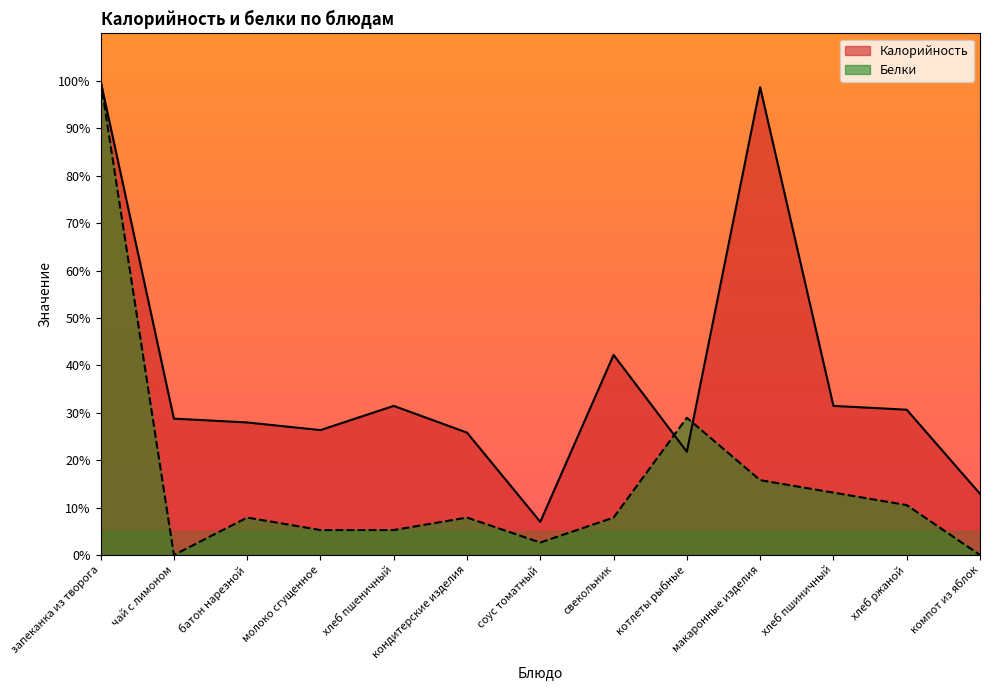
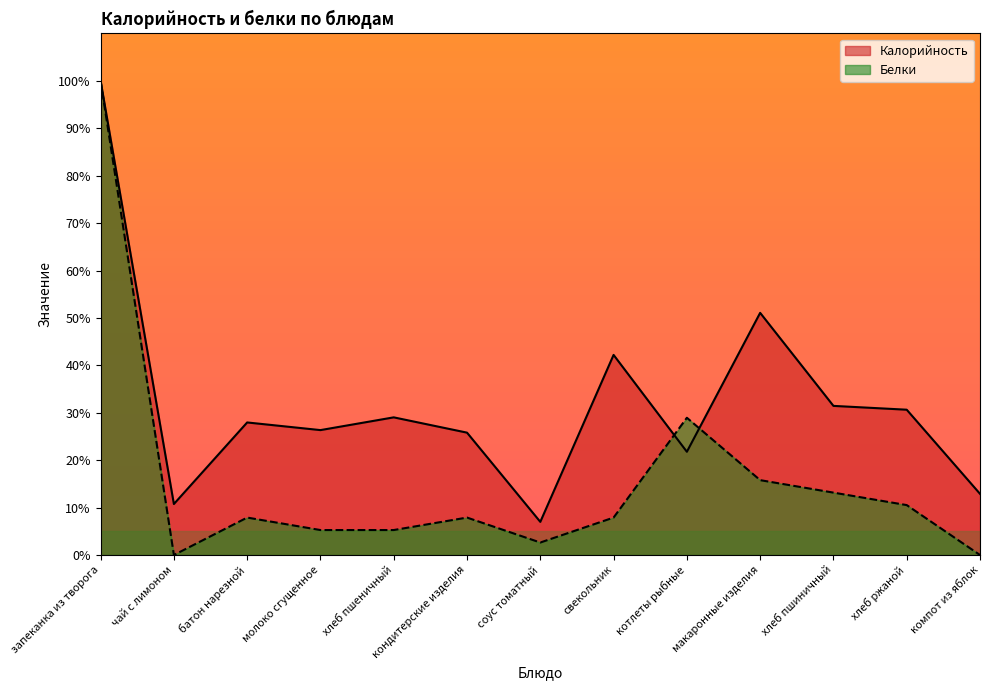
  {
    "Калорийность": {
-     "чай с лимоном": "29%",
+     "чай с лимоном": "11%",
      "батон нарезной": "28%",
      "молоко сгущенное": "26%",
-     "хлеб пшеничный": "31%",
+     "хлеб пшеничный": "29%",
      "кондитерские изделия": "26%",
      "соус томатный": "7%",
      "свекольник": "42%",
      "котлеты рыбные": "22%",
-     "макаронные изделия": "99%",
+     "макаронные изделия": "51%",
      "хлеб пшиничный": "31%",
      "хлеб ржаной": "31%",
      "компот из яблок": "13%"
    },
    "Белки": {
      "батон нарезной": "8%",
      "молоко сгущенное": "5%",
      "хлеб пшеничный": "5%",
      "кондитерские изделия": "8%",
      "свекольник": "8%",
      "котлеты рыбные": "29%",
      "макаронные изделия": "16%",
      "хлеб пшиничный": "13%",
      "хлеб ржаной": "11%"
    }
  }
